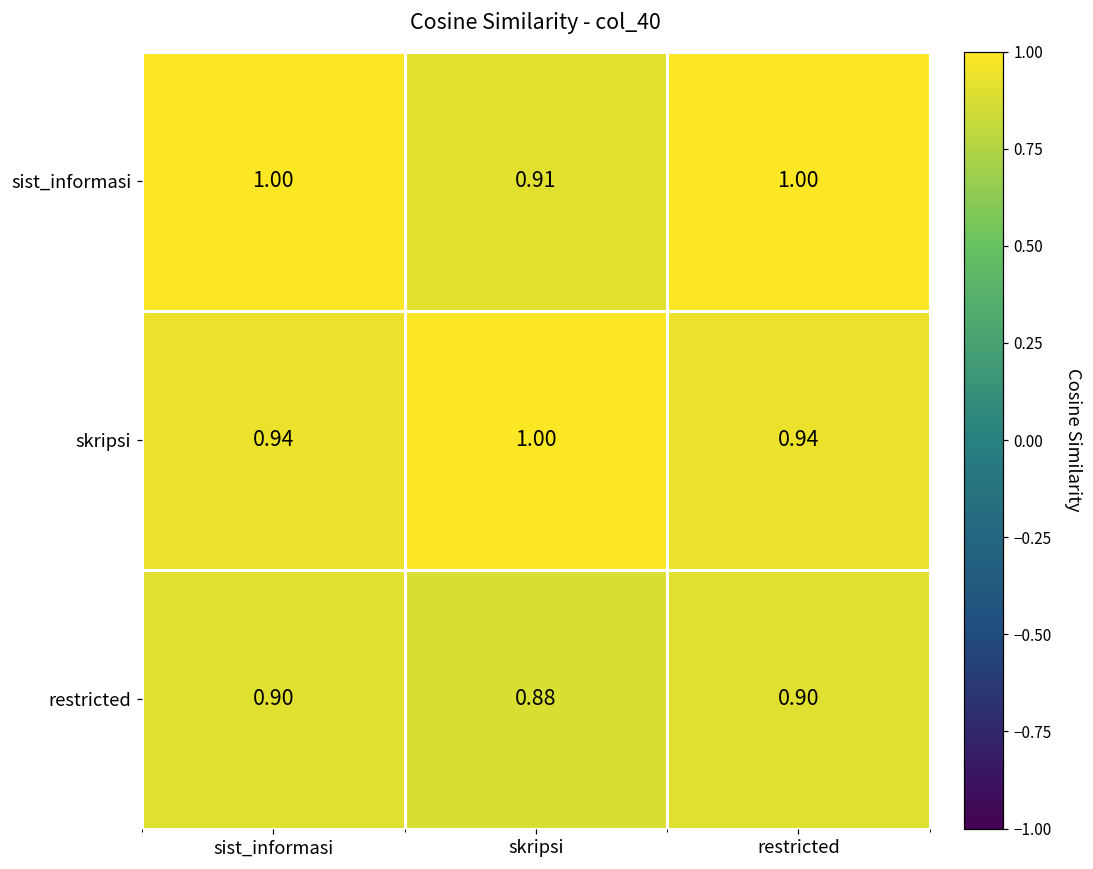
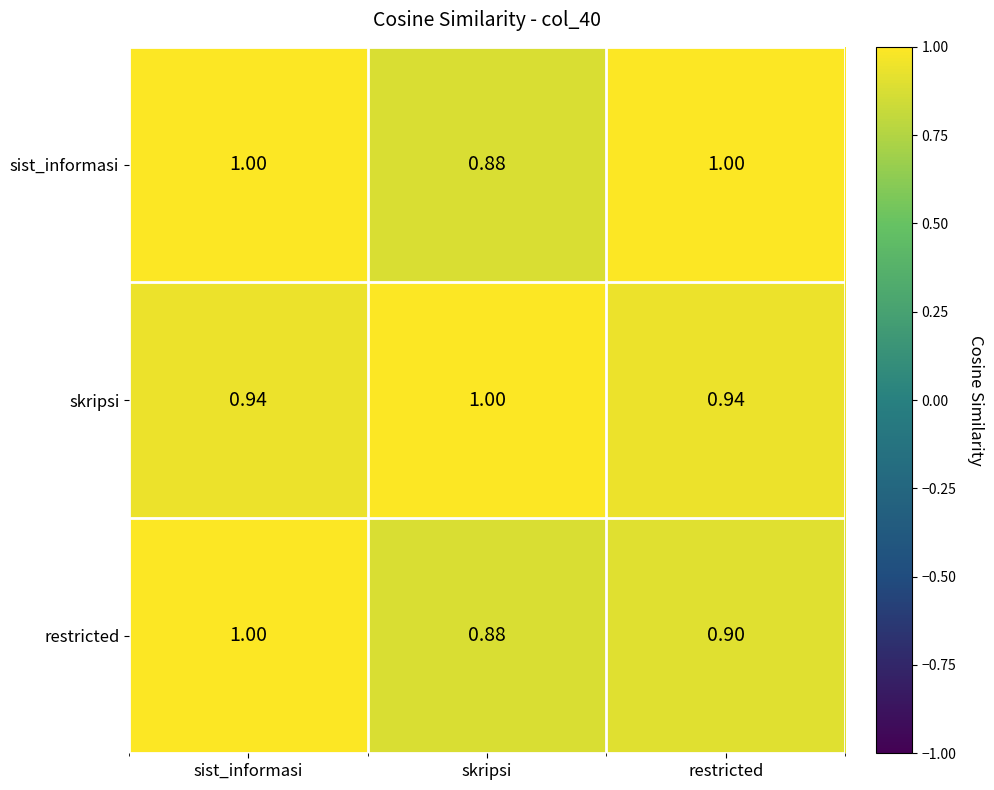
  {
    "sist_informasi": {
      "sist_informasi": 1.00,
-     "skripsi": 0.91,
+     "skripsi": 0.88,
      "restricted": 1.00
    },
    "skripsi": {
      "sist_informasi": 0.94,
      "skripsi": 1.00,
      "restricted": 0.94
    },
    "restricted": {
-     "sist_informasi": 0.90,
+     "sist_informasi": 1.00,
      "skripsi": 0.88,
      "restricted": 0.90
    }
  }
